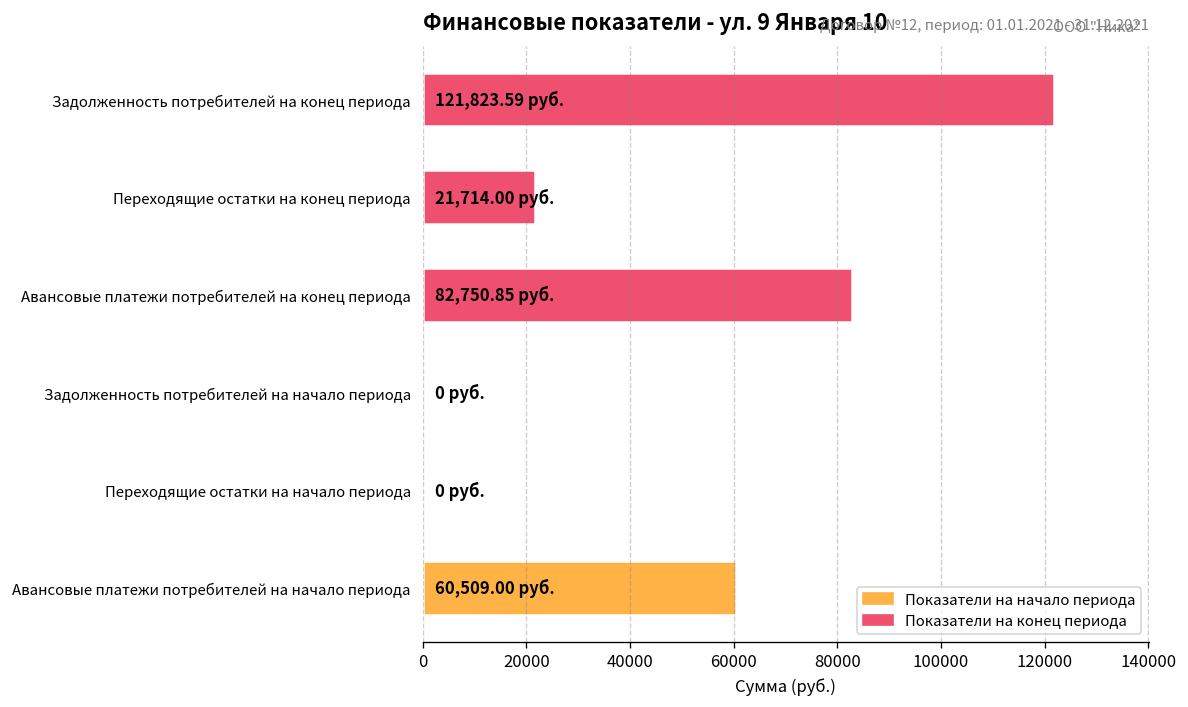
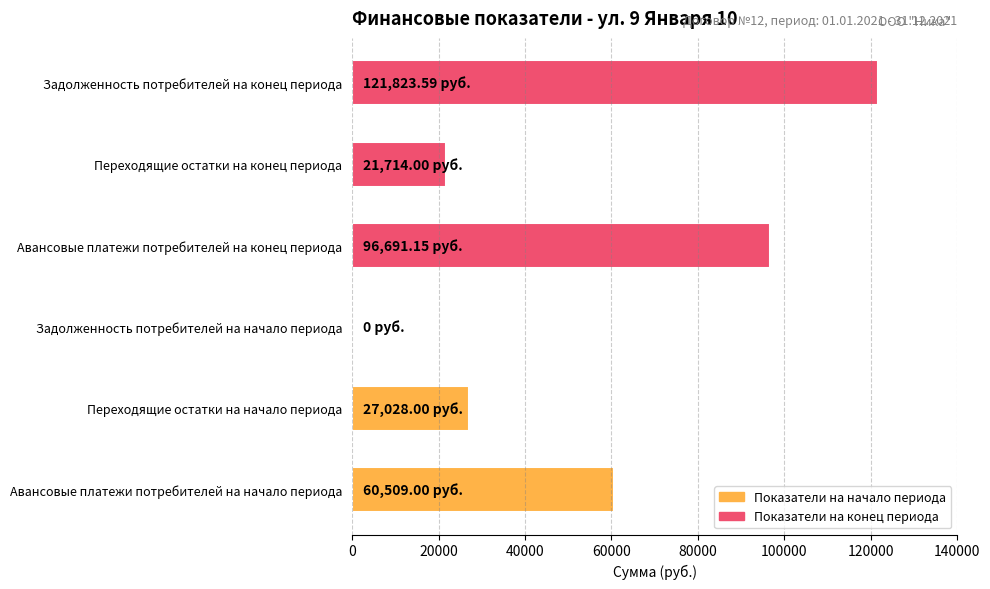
  {
    "Задолженность потребителей на конец периода": "121,823.59",
    "Переходящие остатки на конец периода": "21,714.00",
-   "Авансовые платежи потребителей на конец периода": "82,750.85",
+   "Авансовые платежи потребителей на конец периода": "96,691.15",
    "Задолженность потребителей на начало периода": "0",
-   "Переходящие остатки на начало периода": "0",
+   "Переходящие остатки на начало периода": "27,028.00",
    "Авансовые платежи потребителей на начало периода": "60,509.00"
  }
